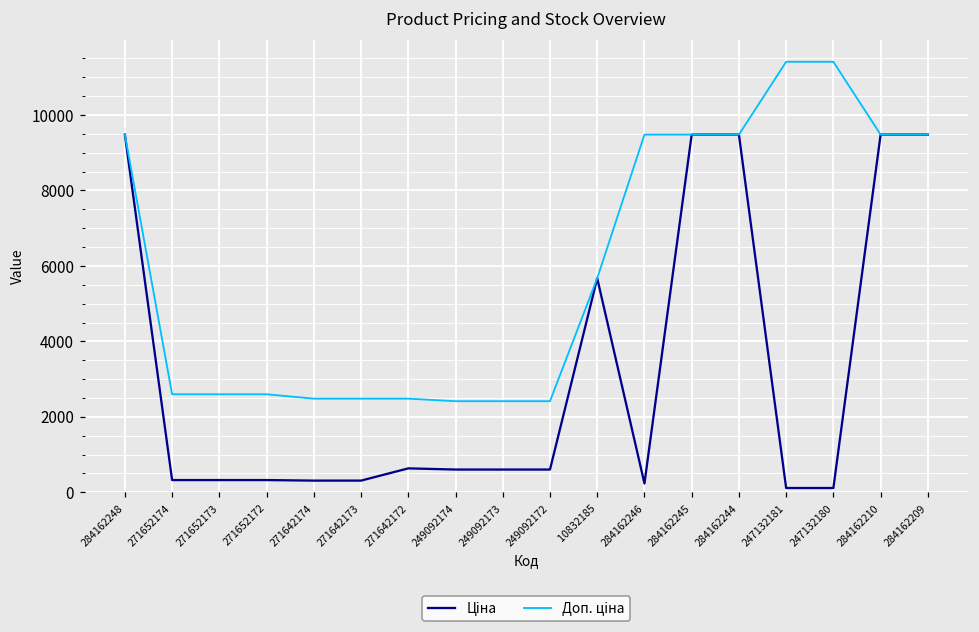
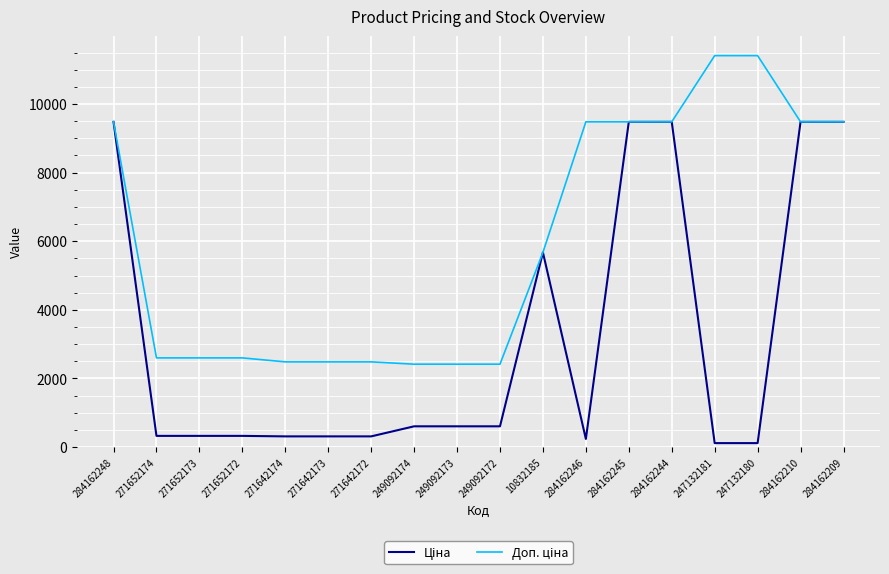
  {
    "Ціна": {
      "271652174": 300,
      "271652173": 300,
      "271652172": 300,
      "271642174": 300,
      "271642173": 300,
-     "271642172": 600,
+     "271642172": 300,
      "249092174": 600,
      "249092173": 600,
      "249092172": 600,
      "284162246": 200,
      "247132181": 100,
      "247132180": 100
    },
    "Доп. ціна": {
      "271652174": 2600,
      "271652173": 2600,
      "271652172": 2600,
      "271642174": 2500,
      "271642173": 2500,
      "271642172": 2500,
      "249092174": 2400,
      "249092173": 2400,
      "249092172": 2400,
      "284162246": 9500,
      "247132181": 11400,
      "247132180": 11400
    }
  }
